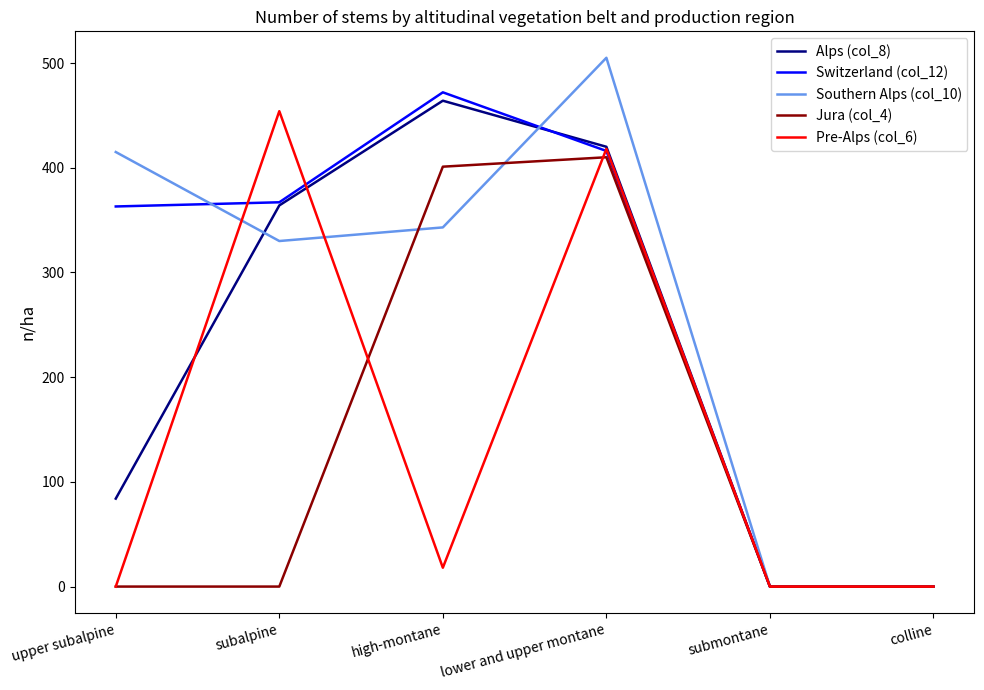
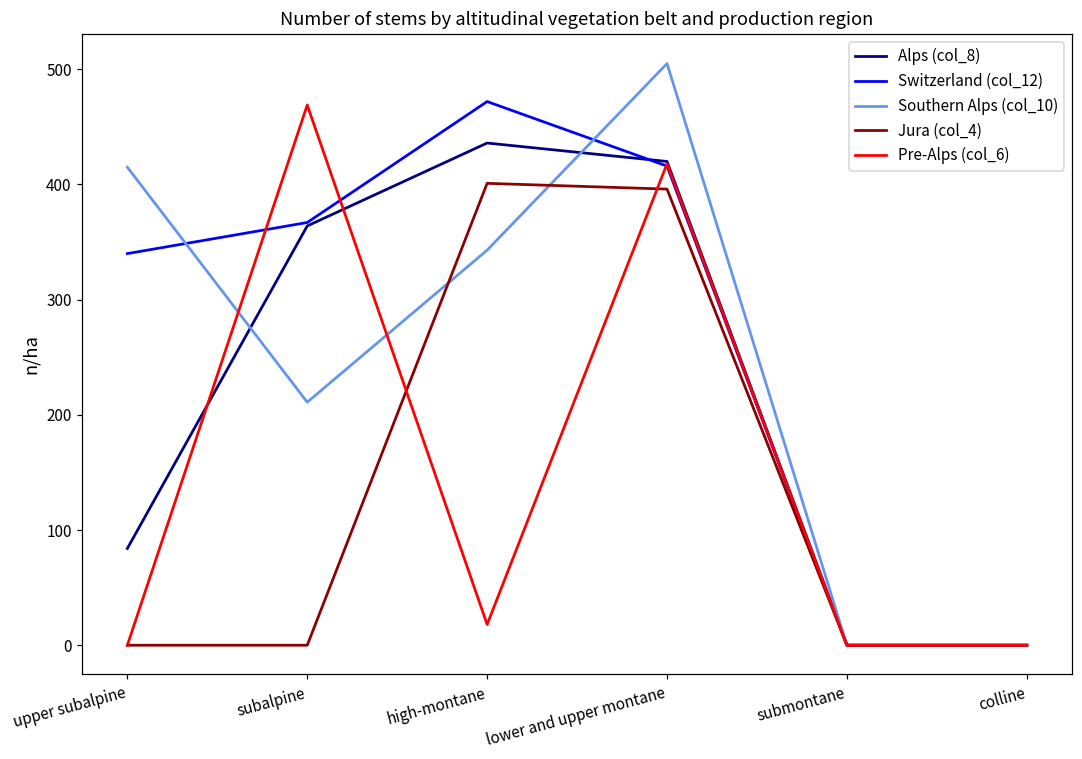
  {
    "Alps (col_8)": {
      "upper subalpine": 84,
      "subalpine": 364,
-     "high-montane": 464
+     "high-montane": 436
    },
    "Switzerland (col_12)": {
-     "upper subalpine": 363,
+     "upper subalpine": 340,
      "subalpine": 367,
      "high-montane": 472
    },
    "Southern Alps (col_10)": {
      "upper subalpine": 415,
-     "subalpine": 330,
+     "subalpine": 211,
      "high-montane": 343,
      "lower and upper montane": 505
    },
    "Jura (col_4)": {
      "subalpine": 0,
      "high-montane": 401,
-     "lower and upper montane": 410
+     "lower and upper montane": 396
    },
    "Pre-Alps (col_6)": {
-     "subalpine": 454,
+     "subalpine": 469,
      "high-montane": 18
    }
  }
